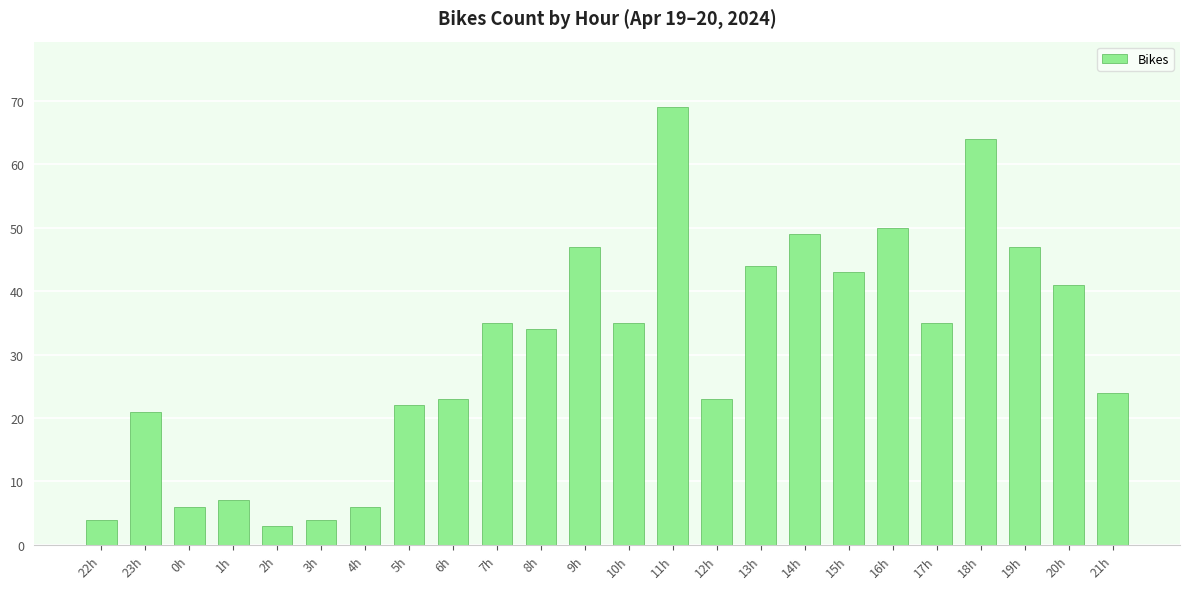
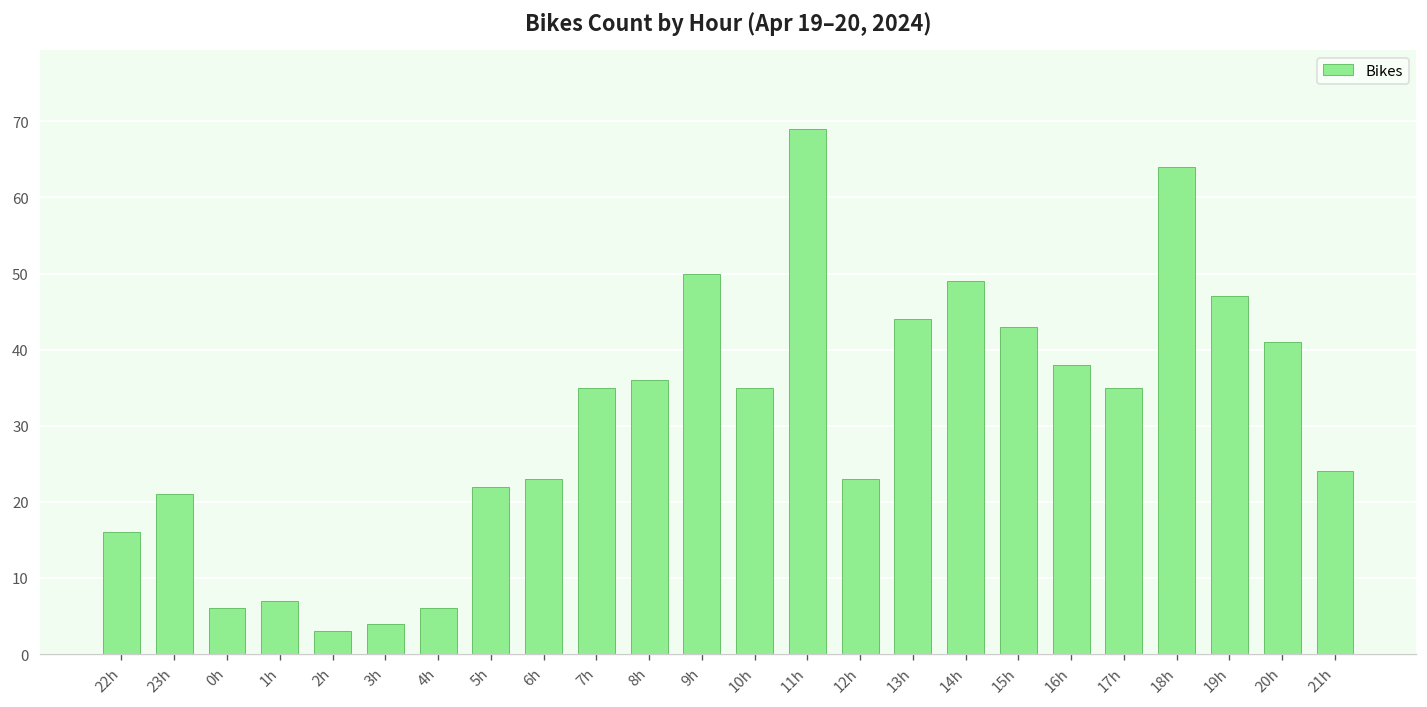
  {
-   "22h": 4,
+   "22h": 16,
    "23h": 21,
    "0h": 6,
    "1h": 7,
    "2h": 3,
    "3h": 4,
    "4h": 6,
    "5h": 22,
    "6h": 23,
    "7h": 35,
-   "8h": 34,
-   "9h": 47,
+   "8h": 36,
+   "9h": 50,
    "10h": 35,
    "11h": 69,
    "12h": 23,
    "13h": 44,
    "14h": 49,
    "15h": 43,
-   "16h": 50,
+   "16h": 38,
    "17h": 35,
    "18h": 64,
    "19h": 47,
    "20h": 41,
    "21h": 24
  }
